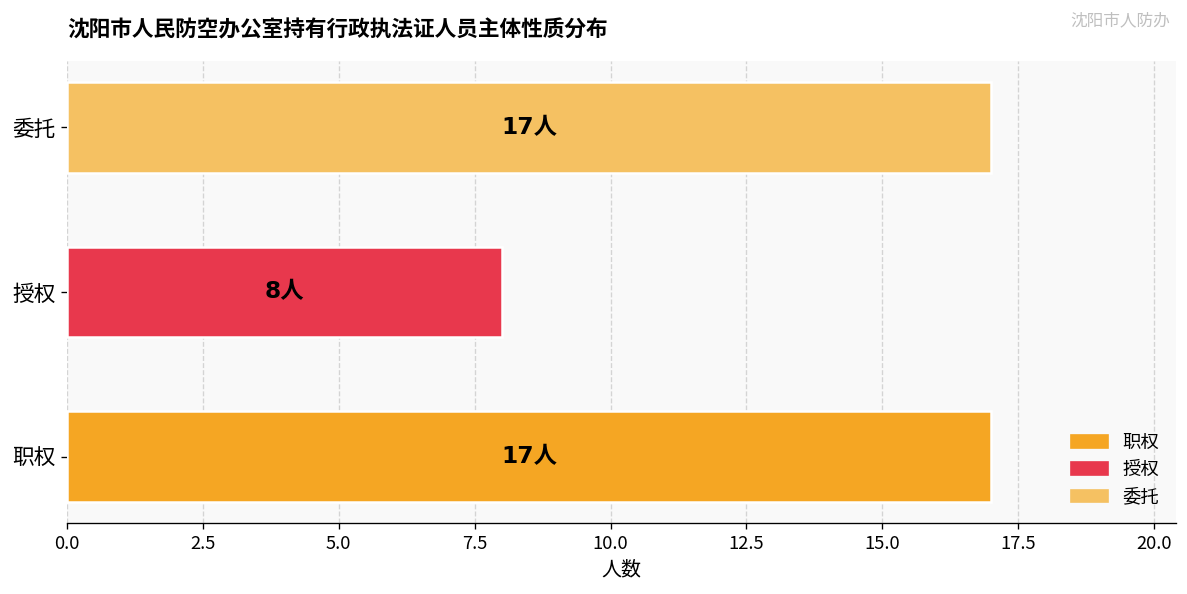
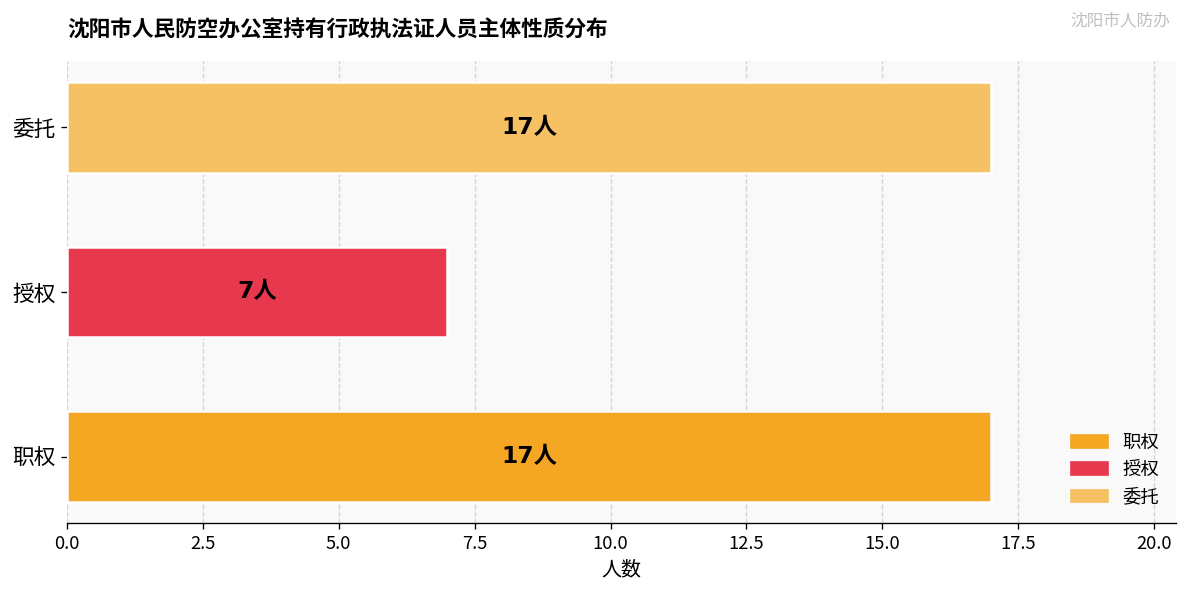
  {
    "委托": "17人",
-   "授权": "8人",
+   "授权": "7人",
    "职权": "17人"
  }
